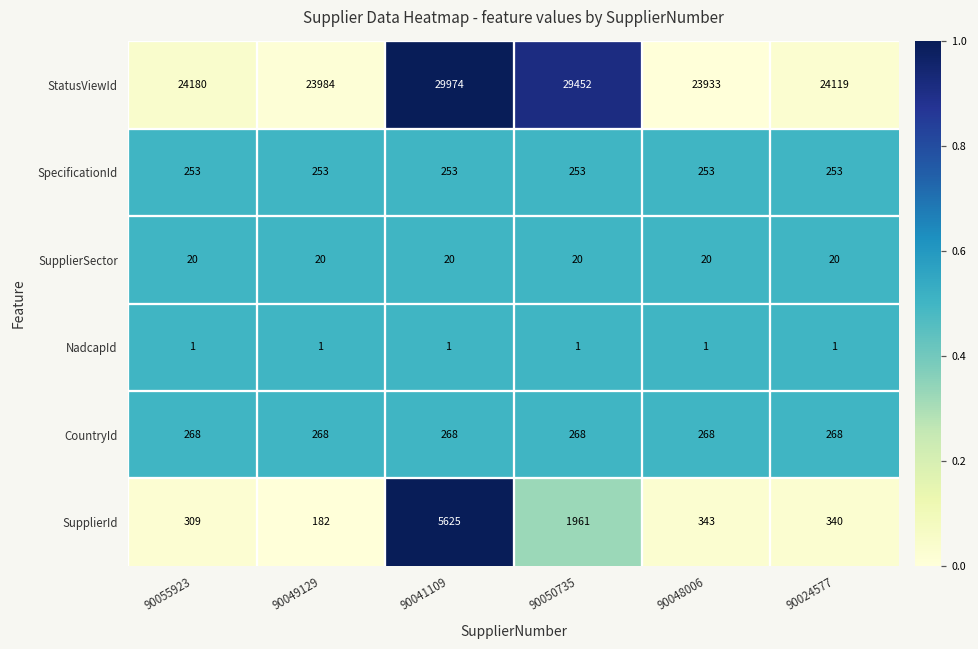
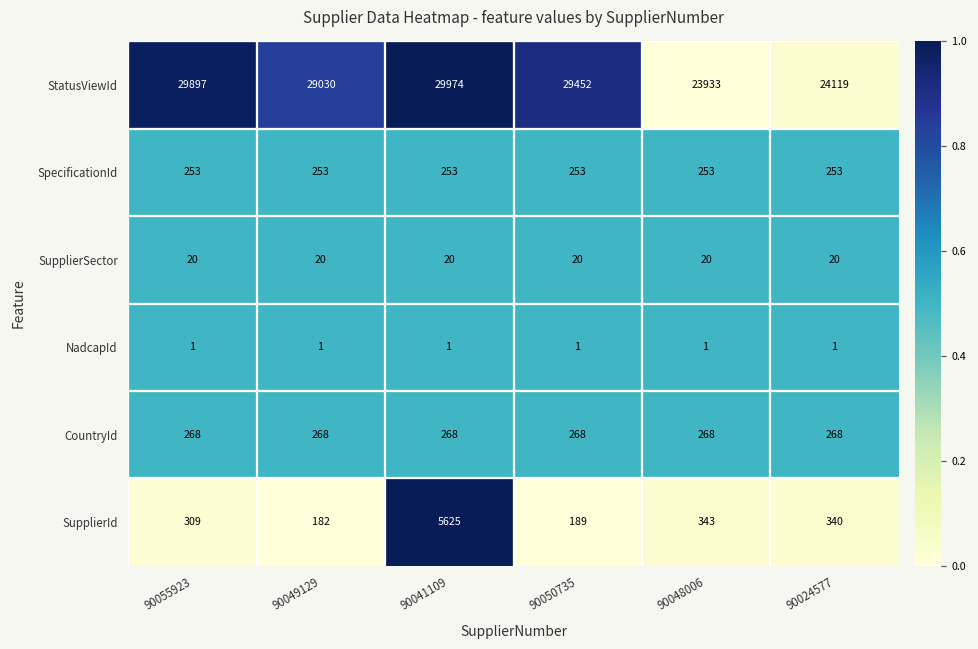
  {
    "StatusViewId": {
-     "90055923": 24180,
-     "90049129": 23984,
+     "90055923": 29897,
+     "90049129": 29030,
      "90041109": 29974,
      "90050735": 29452,
      "90048006": 23933,
      "90024577": 24119
    },
    "SpecificationId": {
      "90055923": 253,
      "90049129": 253,
      "90041109": 253,
      "90050735": 253,
      "90048006": 253,
      "90024577": 253
    },
    "SupplierSector": {
      "90055923": 20,
      "90049129": 20,
      "90041109": 20,
      "90050735": 20,
      "90048006": 20,
      "90024577": 20
    },
    "NadcapId": {
      "90055923": 1,
      "90049129": 1,
      "90041109": 1,
      "90050735": 1,
      "90048006": 1,
      "90024577": 1
    },
    "CountryId": {
      "90055923": 268,
      "90049129": 268,
      "90041109": 268,
      "90050735": 268,
      "90048006": 268,
      "90024577": 268
    },
    "SupplierId": {
      "90055923": 309,
      "90049129": 182,
      "90041109": 5625,
-     "90050735": 1961,
+     "90050735": 189,
      "90048006": 343,
      "90024577": 340
    }
  }
